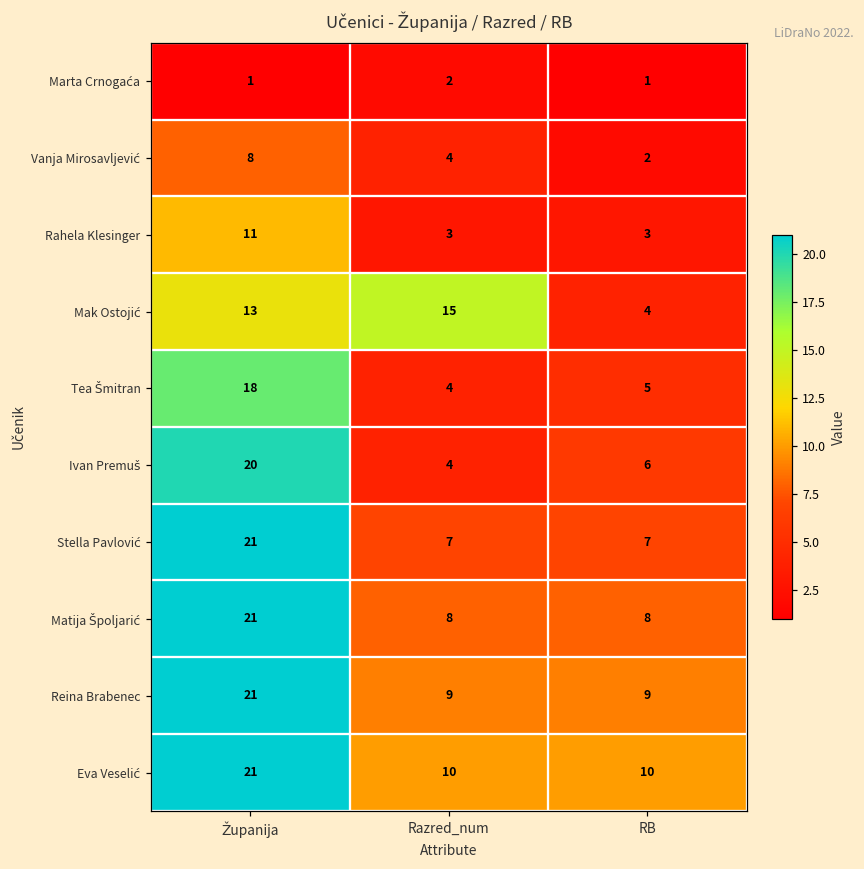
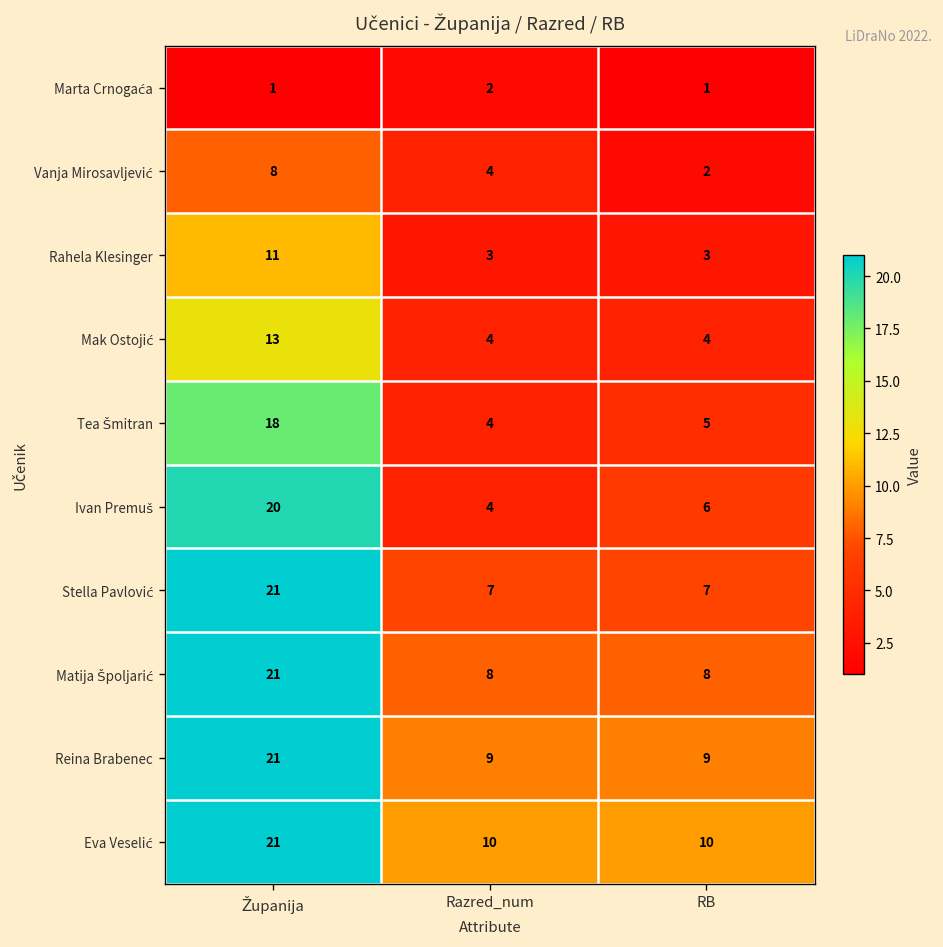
  {
    "Marta Crnogaća": {
      "Županija": 1,
      "Razred_num": 2,
      "RB": 1
    },
    "Vanja Mirosavljević": {
      "Županija": 8,
      "Razred_num": 4,
      "RB": 2
    },
    "Rahela Klesinger": {
      "Županija": 11,
      "Razred_num": 3,
      "RB": 3
    },
    "Mak Ostojić": {
      "Županija": 13,
-     "Razred_num": 15,
+     "Razred_num": 4,
      "RB": 4
    },
    "Tea Šmitran": {
      "Županija": 18,
      "Razred_num": 4,
      "RB": 5
    },
    "Ivan Premuš": {
      "Županija": 20,
      "Razred_num": 4,
      "RB": 6
    },
    "Stella Pavlović": {
      "Županija": 21,
      "Razred_num": 7,
      "RB": 7
    },
    "Matija Špoljarić": {
      "Županija": 21,
      "Razred_num": 8,
      "RB": 8
    },
    "Reina Brabenec": {
      "Županija": 21,
      "Razred_num": 9,
      "RB": 9
    },
    "Eva Veselić": {
      "Županija": 21,
      "Razred_num": 10,
      "RB": 10
    }
  }
